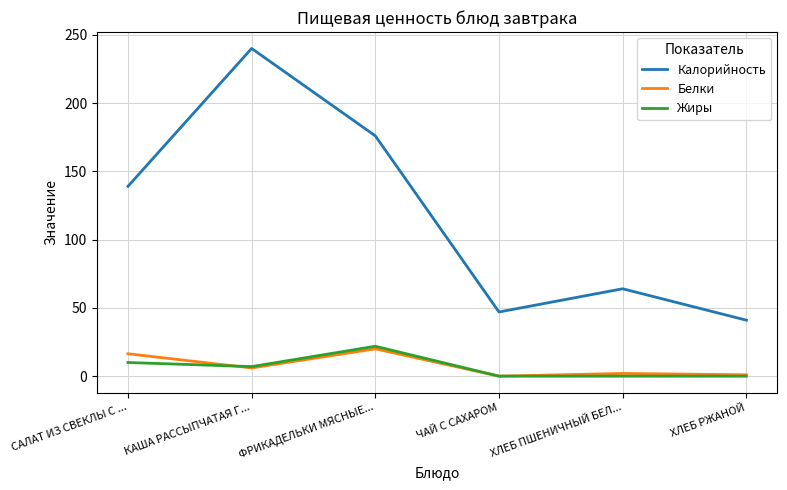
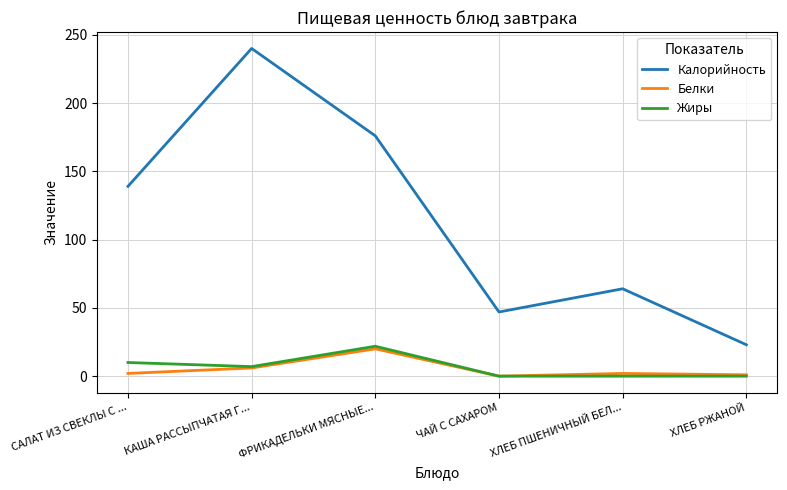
  {
    "Калорийность": {
      "САЛАТ ИЗ СВЕКЛЫ С ...": 139,
      "КАША РАССЫПЧАТАЯ Г...": 240,
      "ФРИКАДЕЛЬКИ МЯСНЫЕ...": 176,
      "ЧАЙ С САХАРОМ": 47,
      "ХЛЕБ ПШЕНИЧНЫЙ БЕЛ...": 64,
-     "ХЛЕБ РЖАНОЙ": 41
+     "ХЛЕБ РЖАНОЙ": 23
    },
    "Белки": {
-     "САЛАТ ИЗ СВЕКЛЫ С ...": 16,
+     "САЛАТ ИЗ СВЕКЛЫ С ...": 2,
      "ФРИКАДЕЛЬКИ МЯСНЫЕ...": 20,
      "ХЛЕБ ПШЕНИЧНЫЙ БЕЛ...": 2
    },
    "Жиры": {
      "САЛАТ ИЗ СВЕКЛЫ С ...": 10,
      "ФРИКАДЕЛЬКИ МЯСНЫЕ...": 22,
      "ХЛЕБ ПШЕНИЧНЫЙ БЕЛ...": 0
    }
  }
